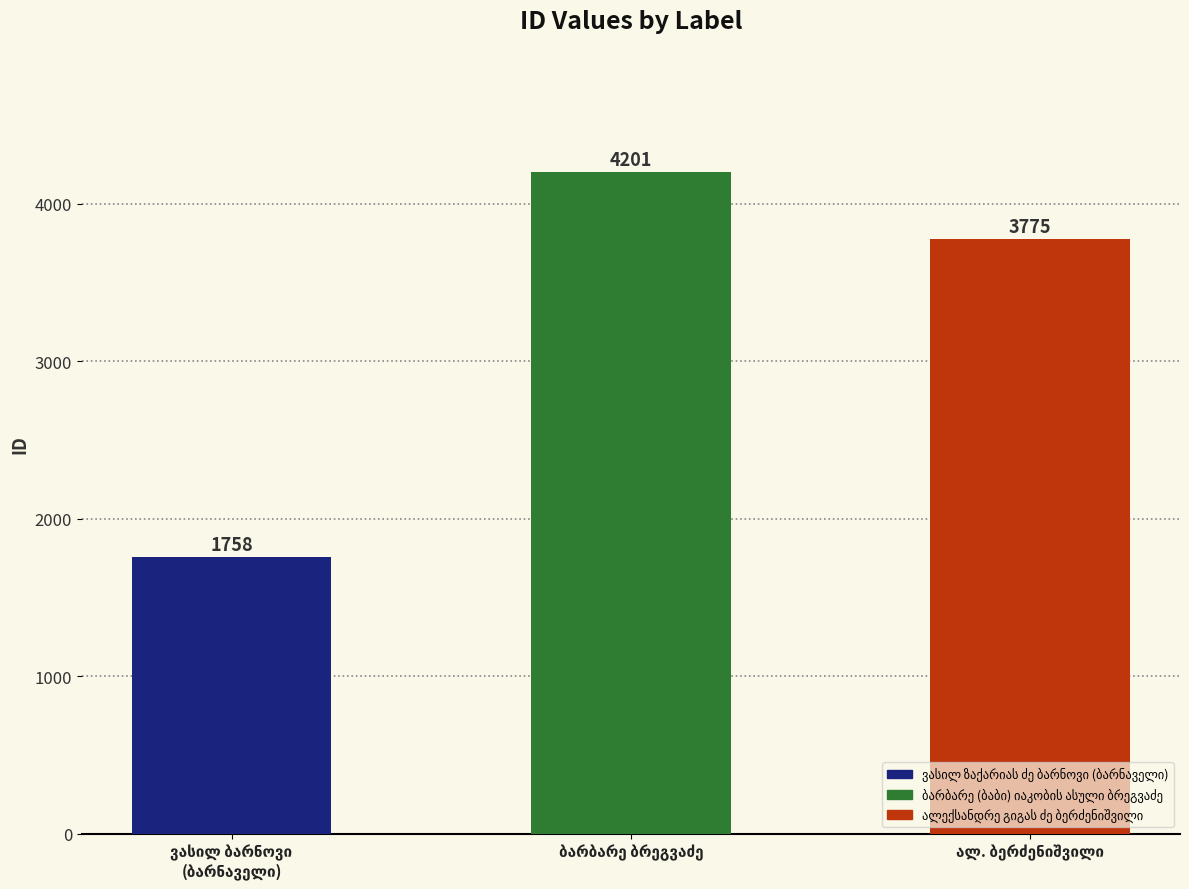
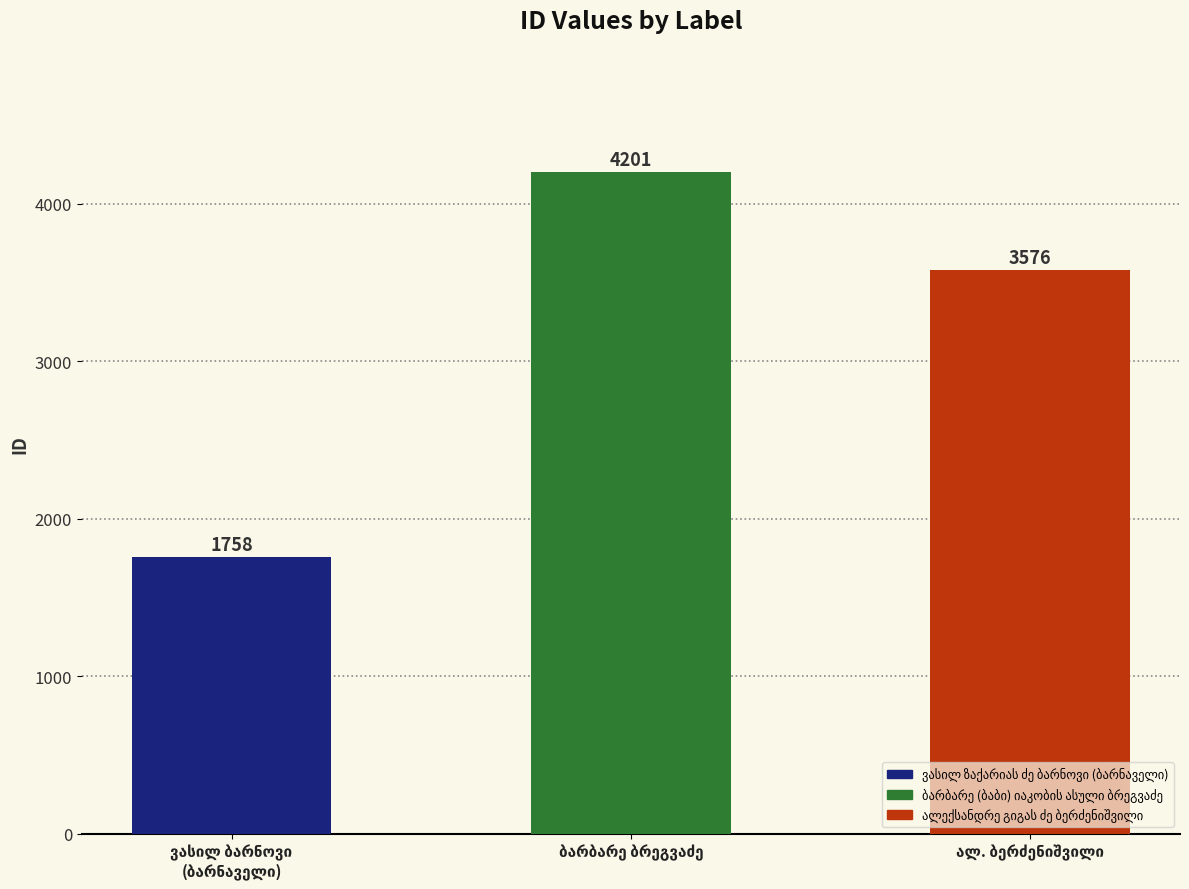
  {
    "ვასილ ბარნოვი (ბარნაველი)": 1758,
    "ბარბარე ბრეგვაძე": 4201,
-   "ალ. ბერძენიშვილი": 3775
+   "ალ. ბერძენიშვილი": 3576
  }
